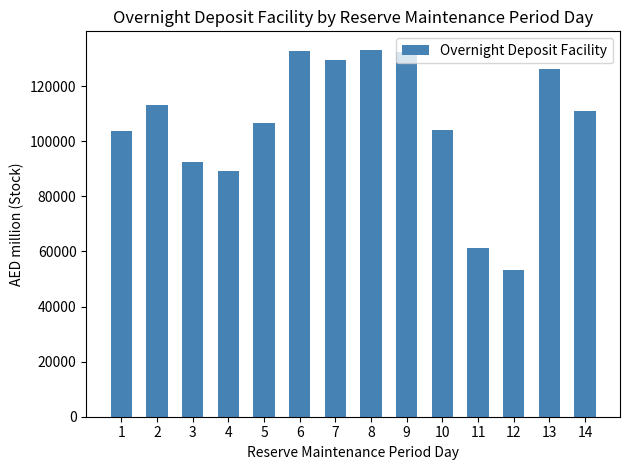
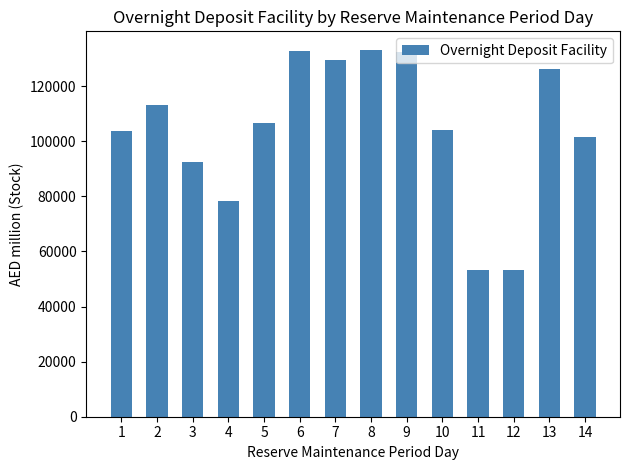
  {
    "1": 104000,
    "2": 113000,
    "3": 92000,
-   "4": 89000,
+   "4": 78000,
    "5": 107000,
    "6": 133000,
    "7": 129000,
    "8": 133000,
    "10": 104000,
-   "11": 61000,
+   "11": 53000,
    "12": 53000,
    "13": 126000,
-   "14": 111000
+   "14": 102000
  }
